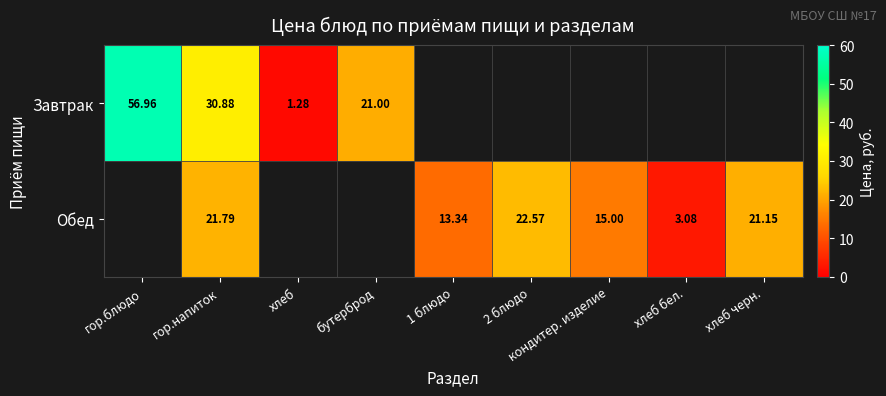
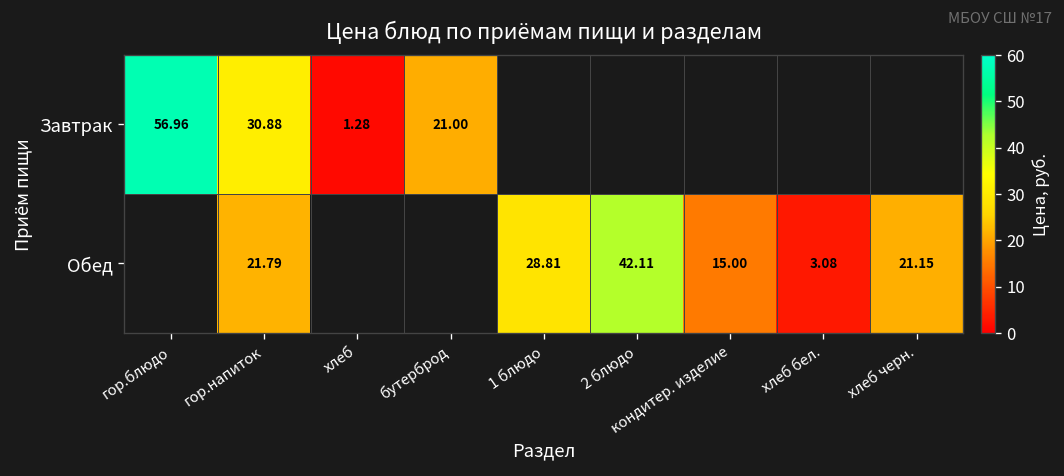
  {
    "Завтрак": {
      "гор.блюдо": 56.96,
      "гор.напиток": 30.88,
      "хлеб": 1.28,
      "бутерброд": 21.00
    },
    "Обед": {
      "гор.напиток": 21.79,
-     "1 блюдо": 13.34,
-     "2 блюдо": 22.57,
+     "1 блюдо": 28.81,
+     "2 блюдо": 42.11,
      "кондитер. изделие": 15.00,
      "хлеб бел.": 3.08,
      "хлеб черн.": 21.15
    }
  }
